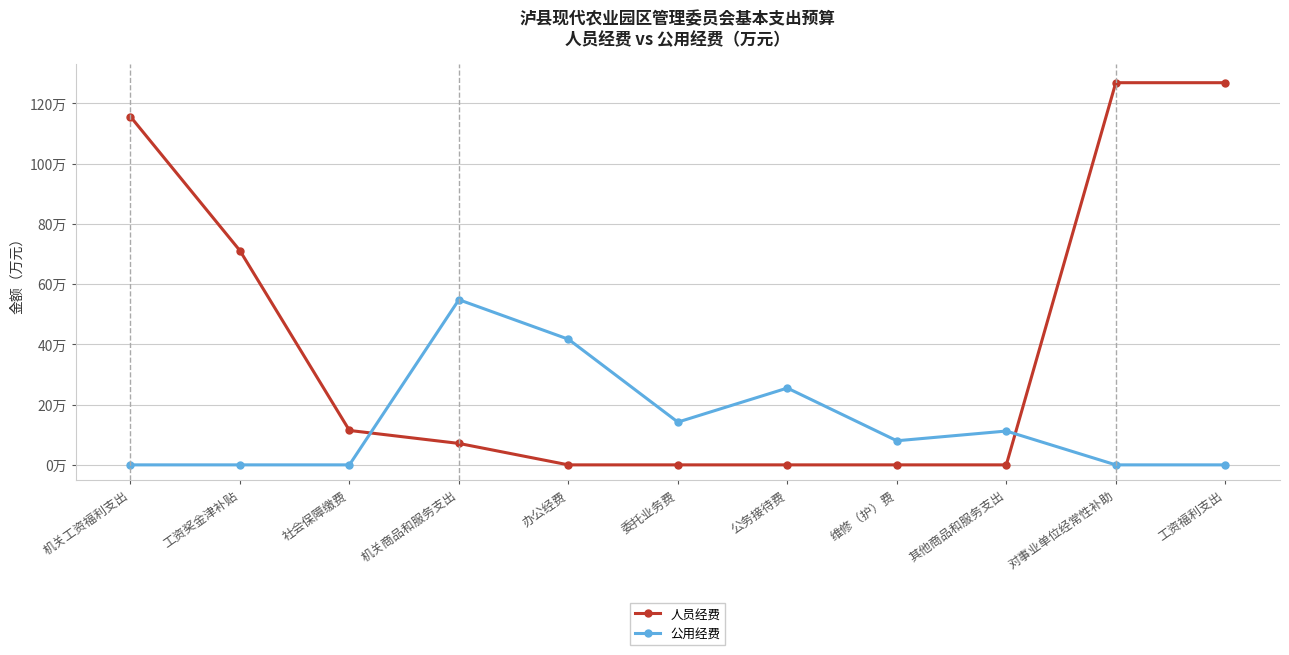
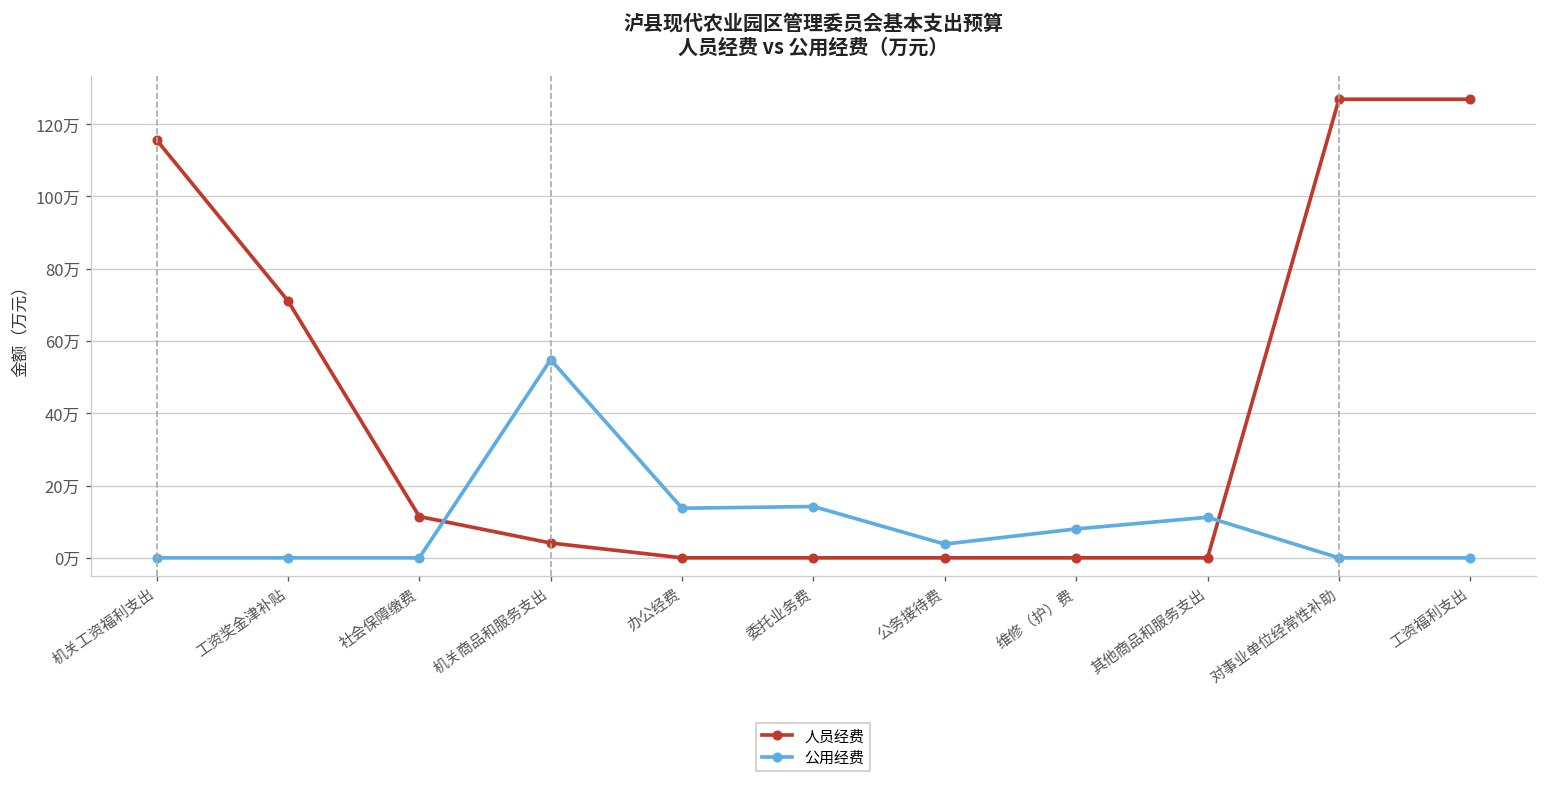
  {
    "人员经费": {
      "机关工资福利支出": "116万",
      "工资奖金津补贴": "71万",
      "社会保障缴费": "11万",
-     "机关商品和服务支出": "7万",
+     "机关商品和服务支出": "4万",
      "办公经费": "0万",
      "委托业务费": "0万",
      "公务接待费": "0万",
      "维修（护）费": "0万",
      "其他商品和服务支出": "0万",
      "对事业单位经常性补助": "127万",
      "工资福利支出": "127万"
    },
    "公用经费": {
      "机关工资福利支出": "0万",
      "工资奖金津补贴": "0万",
      "社会保障缴费": "0万",
      "机关商品和服务支出": "55万",
-     "办公经费": "42万",
+     "办公经费": "14万",
      "委托业务费": "14万",
-     "公务接待费": "26万",
+     "公务接待费": "4万",
      "维修（护）费": "8万",
      "其他商品和服务支出": "11万",
      "对事业单位经常性补助": "0万",
      "工资福利支出": "0万"
    }
  }
